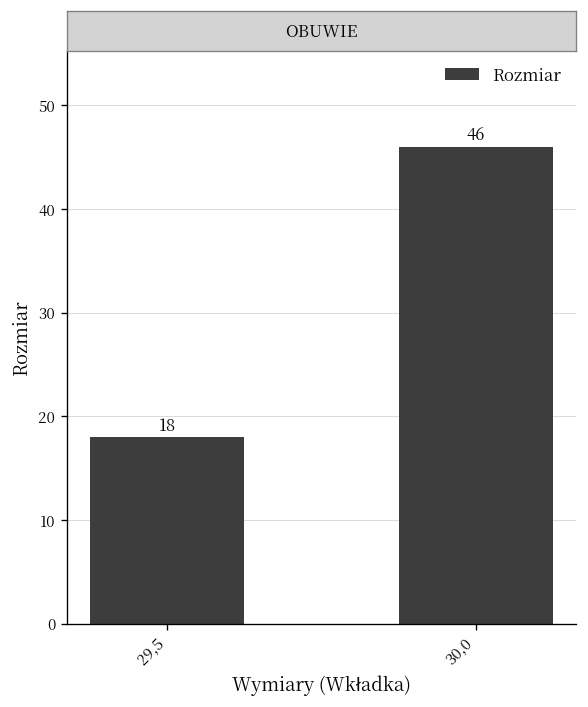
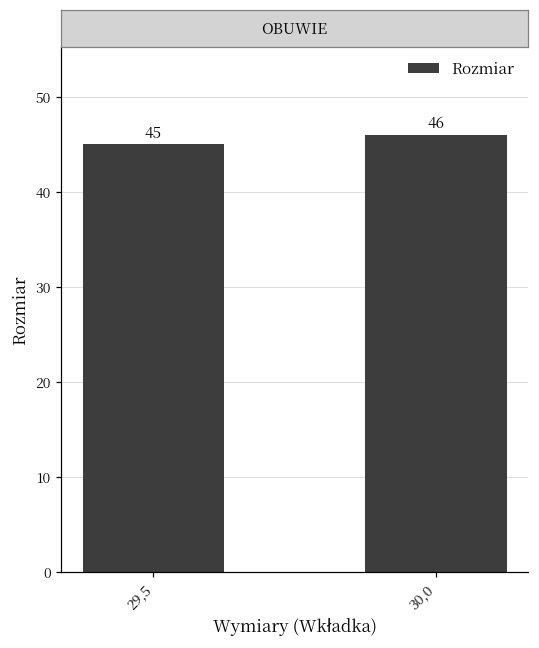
  {
-   "29,5": 18,
+   "29,5": 45,
    "30,0": 46
  }
